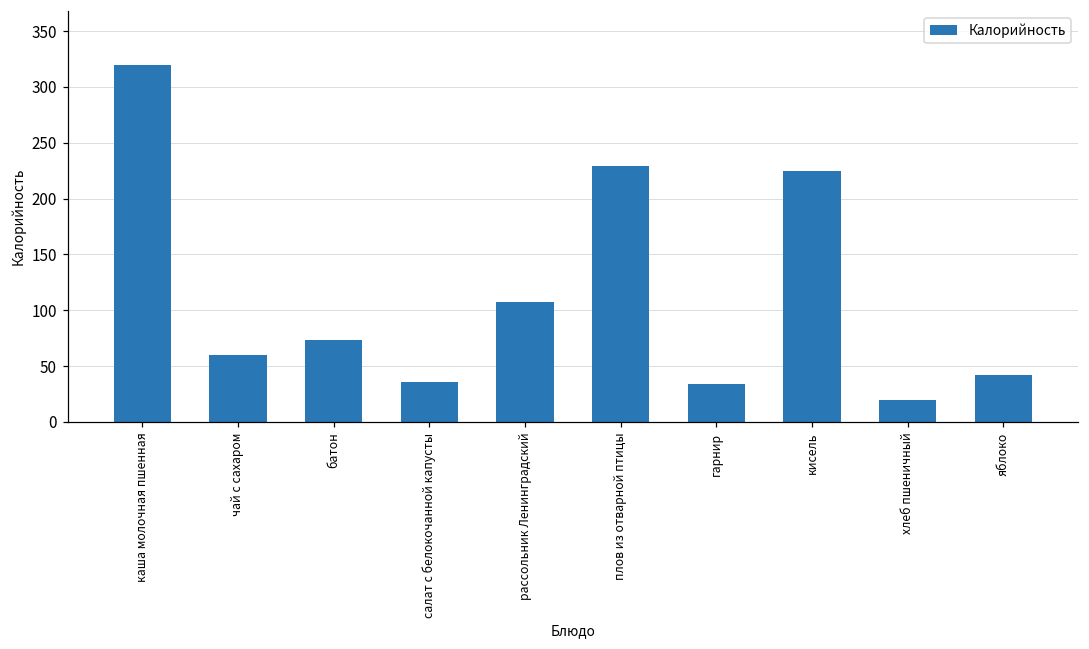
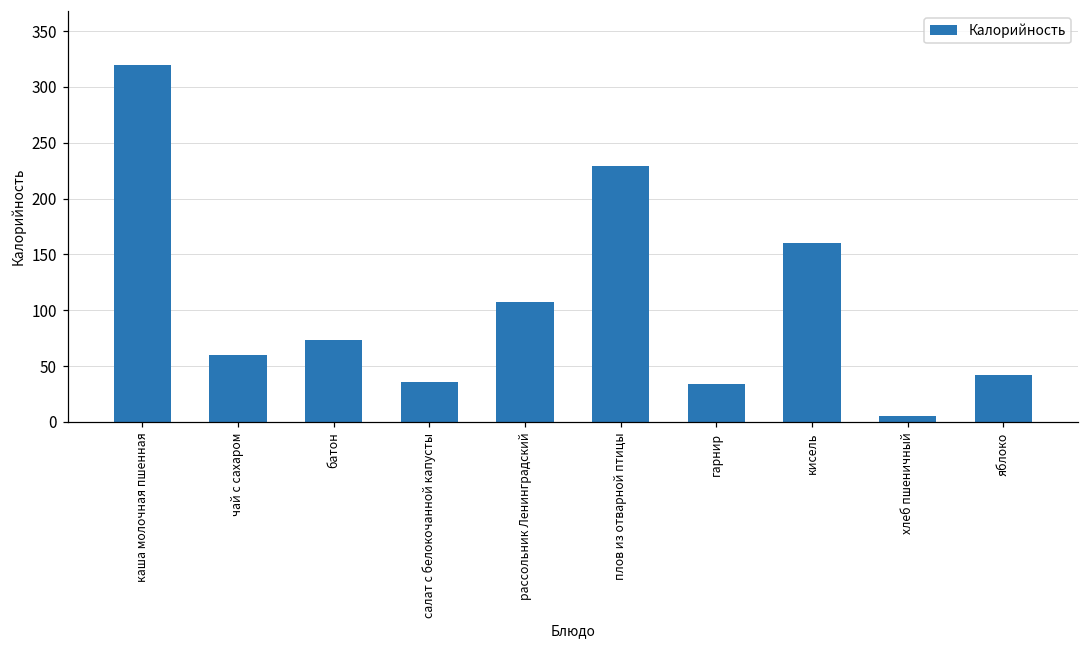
  {
    "каша молочная пшенная": 320,
    "чай с сахаром": 60,
    "батон": 73,
    "салат с белокочанной капусты": 36,
    "рассольник Ленинградский": 107,
    "плов из отварной птицы": 229,
    "гарнир": 34,
-   "кисель": 225,
-   "хлеб пшеничный": 20,
+   "кисель": 160,
+   "хлеб пшеничный": 5,
    "яблоко": 42
  }
